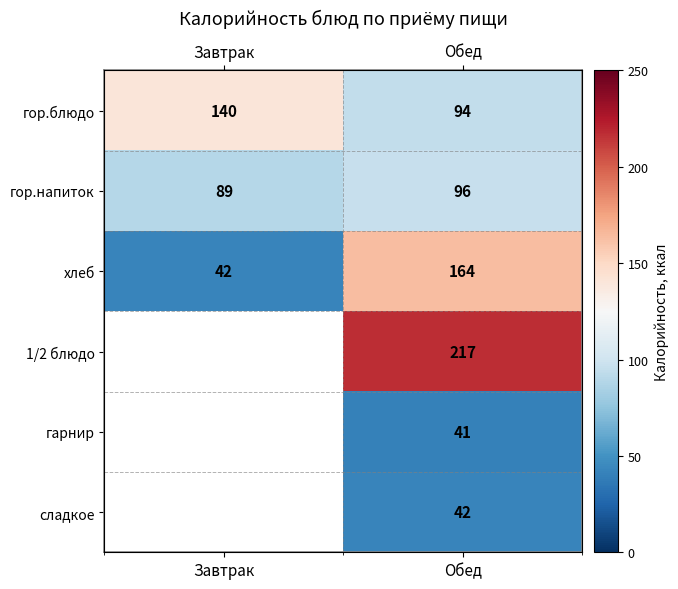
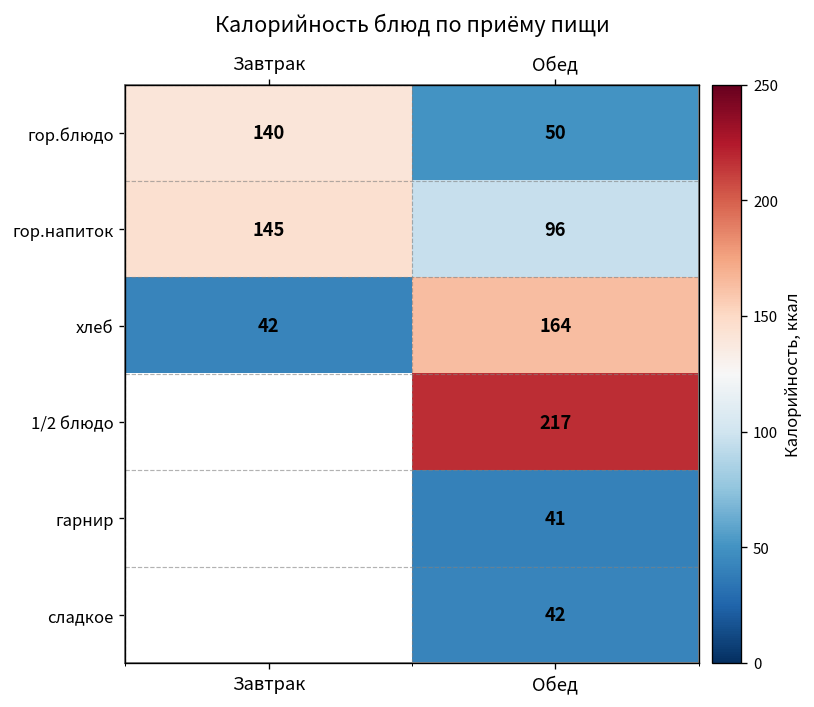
  {
    "гор.блюдо": {
      "Завтрак": 140,
-     "Обед": 94
+     "Обед": 50
    },
    "гор.напиток": {
-     "Завтрак": 89,
+     "Завтрак": 145,
      "Обед": 96
    },
    "хлеб": {
      "Завтрак": 42,
      "Обед": 164
    },
    "1/2 блюдо": {
      "Обед": 217
    },
    "гарнир": {
      "Обед": 41
    },
    "сладкое": {
      "Обед": 42
    }
  }
